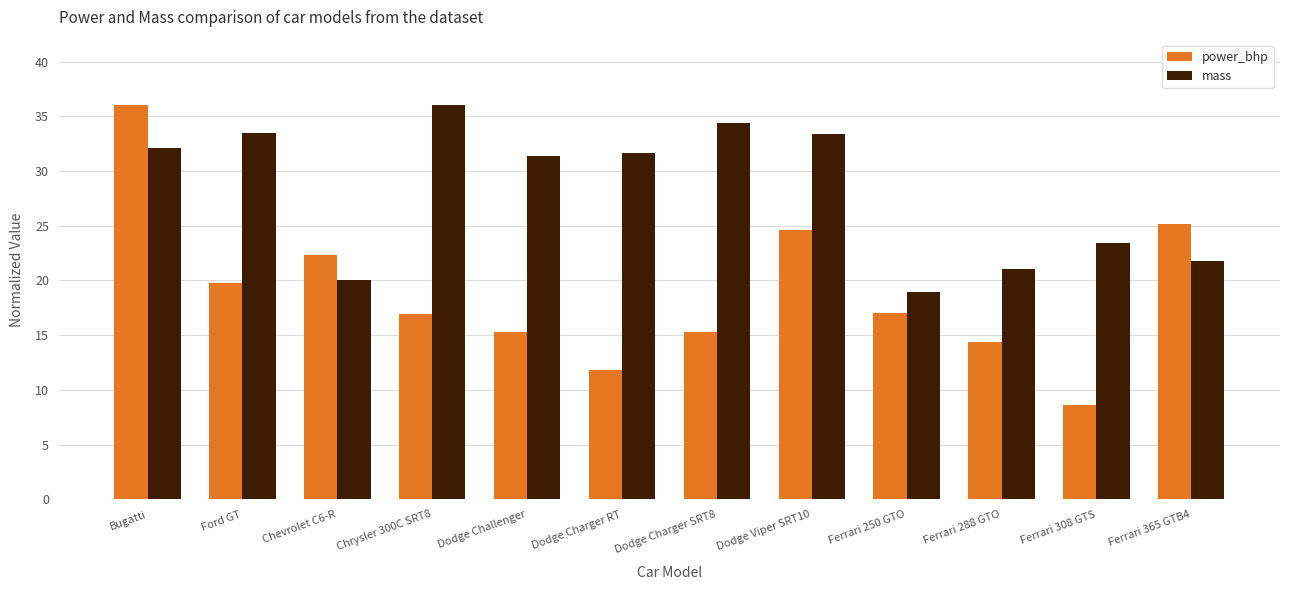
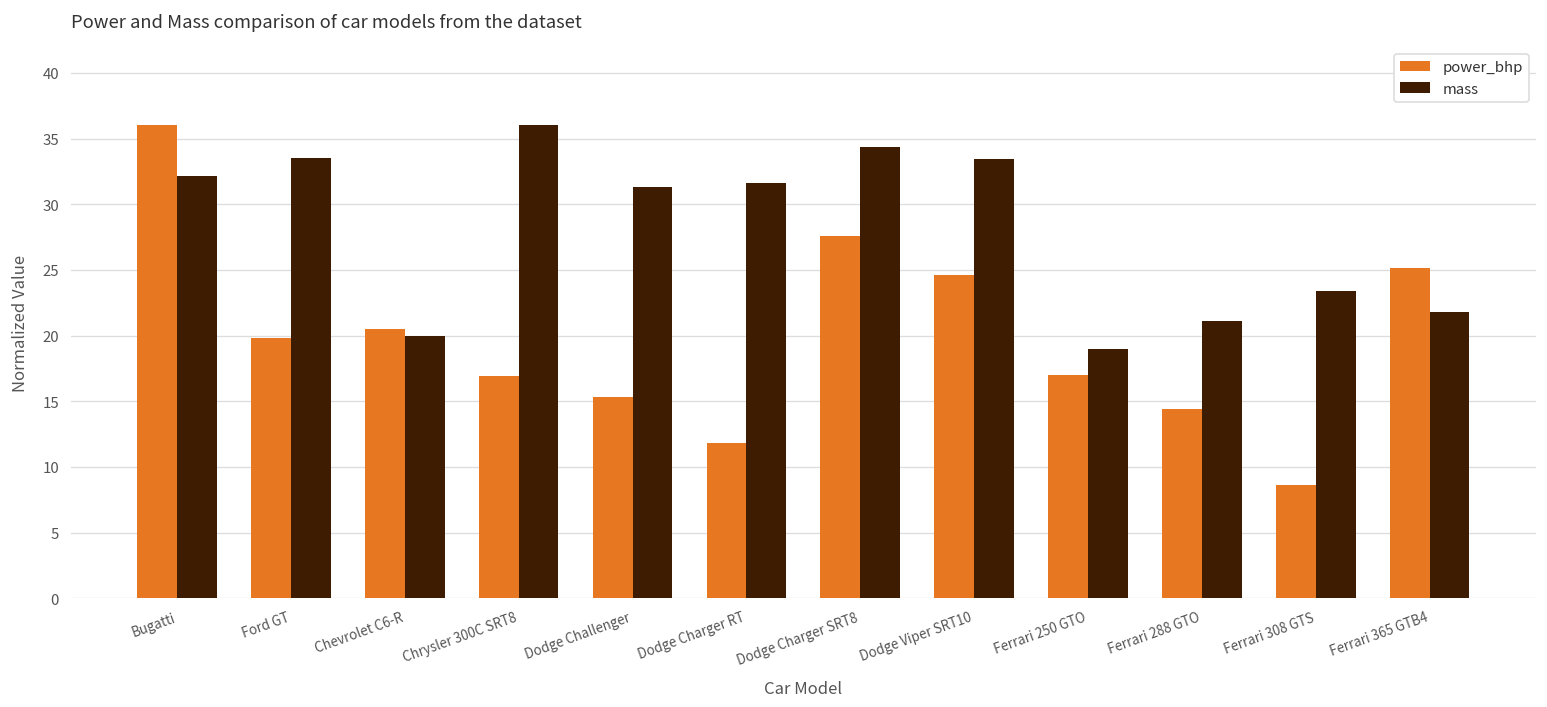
  {
    "power_bhp": {
      "Bugatti": 36.0,
      "Ford GT": 19.8,
-     "Chevrolet C6-R": 22.4,
+     "Chevrolet C6-R": 20.5,
      "Chrysler 300C SRT8": 16.9,
      "Dodge Challenger": 15.3,
      "Dodge Charger RT": 11.8,
-     "Dodge Charger SRT8": 15.3,
+     "Dodge Charger SRT8": 27.6,
      "Dodge Viper SRT10": 24.6,
      "Ferrari 250 GTO": 17.0,
      "Ferrari 288 GTO": 14.4,
      "Ferrari 308 GTS": 8.6,
      "Ferrari 365 GTB4": 25.1
    },
    "mass": {
      "Bugatti": 32.1,
      "Ford GT": 33.5,
      "Chevrolet C6-R": 20.0,
      "Chrysler 300C SRT8": 36.0,
      "Dodge Challenger": 31.3,
      "Dodge Charger RT": 31.6,
      "Dodge Charger SRT8": 34.4,
      "Dodge Viper SRT10": 33.4,
      "Ferrari 250 GTO": 19.0,
      "Ferrari 288 GTO": 21.1,
      "Ferrari 308 GTS": 23.4,
      "Ferrari 365 GTB4": 21.8
    }
  }
